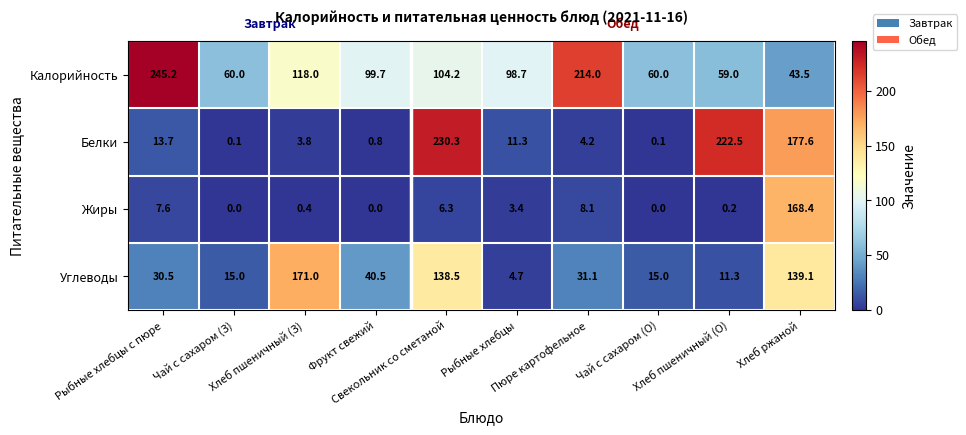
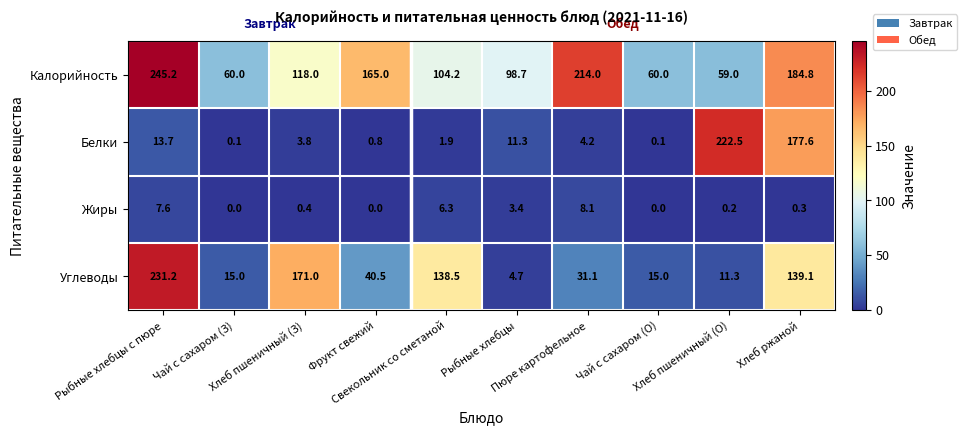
  {
    "Калорийность": {
      "Рыбные хлебцы с пюре": 245.2,
      "Чай с сахаром (З)": 60.0,
      "Хлеб пшеничный (З)": 118.0,
-     "Фрукт свежий": 99.7,
+     "Фрукт свежий": 165.0,
      "Свекольник со сметаной": 104.2,
      "Рыбные хлебцы": 98.7,
      "Пюре картофельное": 214.0,
      "Чай с сахаром (О)": 60.0,
      "Хлеб пшеничный (О)": 59.0,
-     "Хлеб ржаной": 43.5
+     "Хлеб ржаной": 184.8
    },
    "Белки": {
      "Рыбные хлебцы с пюре": 13.7,
      "Чай с сахаром (З)": 0.1,
      "Хлеб пшеничный (З)": 3.8,
      "Фрукт свежий": 0.8,
-     "Свекольник со сметаной": 230.3,
+     "Свекольник со сметаной": 1.9,
      "Рыбные хлебцы": 11.3,
      "Пюре картофельное": 4.2,
      "Чай с сахаром (О)": 0.1,
      "Хлеб пшеничный (О)": 222.5,
      "Хлеб ржаной": 177.6
    },
    "Жиры": {
      "Рыбные хлебцы с пюре": 7.6,
      "Чай с сахаром (З)": 0.0,
      "Хлеб пшеничный (З)": 0.4,
      "Фрукт свежий": 0.0,
      "Свекольник со сметаной": 6.3,
      "Рыбные хлебцы": 3.4,
      "Пюре картофельное": 8.1,
      "Чай с сахаром (О)": 0.0,
      "Хлеб пшеничный (О)": 0.2,
-     "Хлеб ржаной": 168.4
+     "Хлеб ржаной": 0.3
    },
    "Углеводы": {
-     "Рыбные хлебцы с пюре": 30.5,
+     "Рыбные хлебцы с пюре": 231.2,
      "Чай с сахаром (З)": 15.0,
      "Хлеб пшеничный (З)": 171.0,
      "Фрукт свежий": 40.5,
      "Свекольник со сметаной": 138.5,
      "Рыбные хлебцы": 4.7,
      "Пюре картофельное": 31.1,
      "Чай с сахаром (О)": 15.0,
      "Хлеб пшеничный (О)": 11.3,
      "Хлеб ржаной": 139.1
    }
  }
